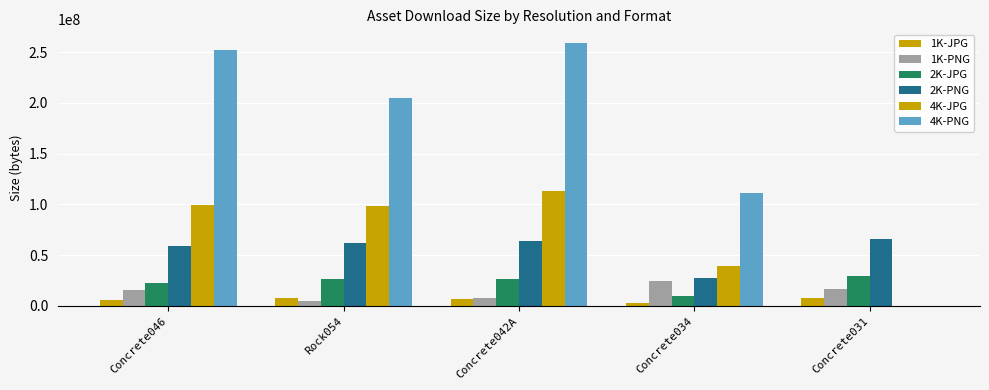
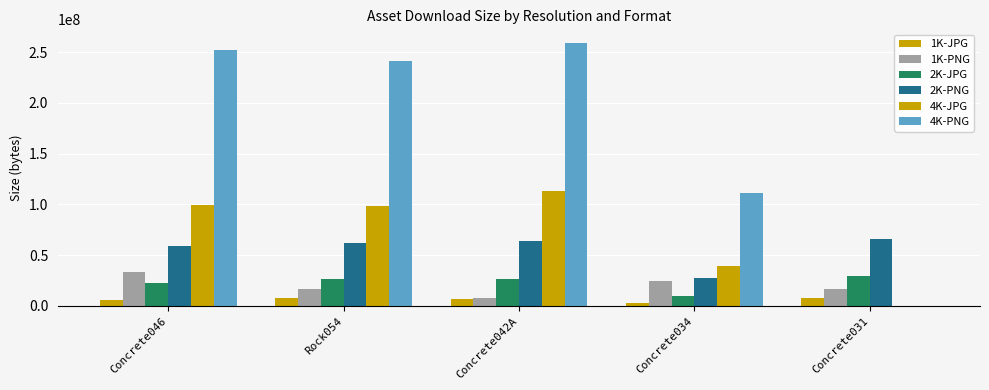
  {
    "1K-PNG": {
-     "Concrete046": 15000000,
-     "Rock054": 5000000,
+     "Concrete046": 33000000,
+     "Rock054": 16000000,
      "Concrete042A": 7000000,
      "Concrete034": 25000000,
      "Concrete031": 17000000
    },
    "4K-PNG": {
      "Concrete046": 253000000,
-     "Rock054": 204000000,
+     "Rock054": 241000000,
      "Concrete042A": 260000000,
      "Concrete034": 112000000,
      "Concrete031": 0
    }
  }
